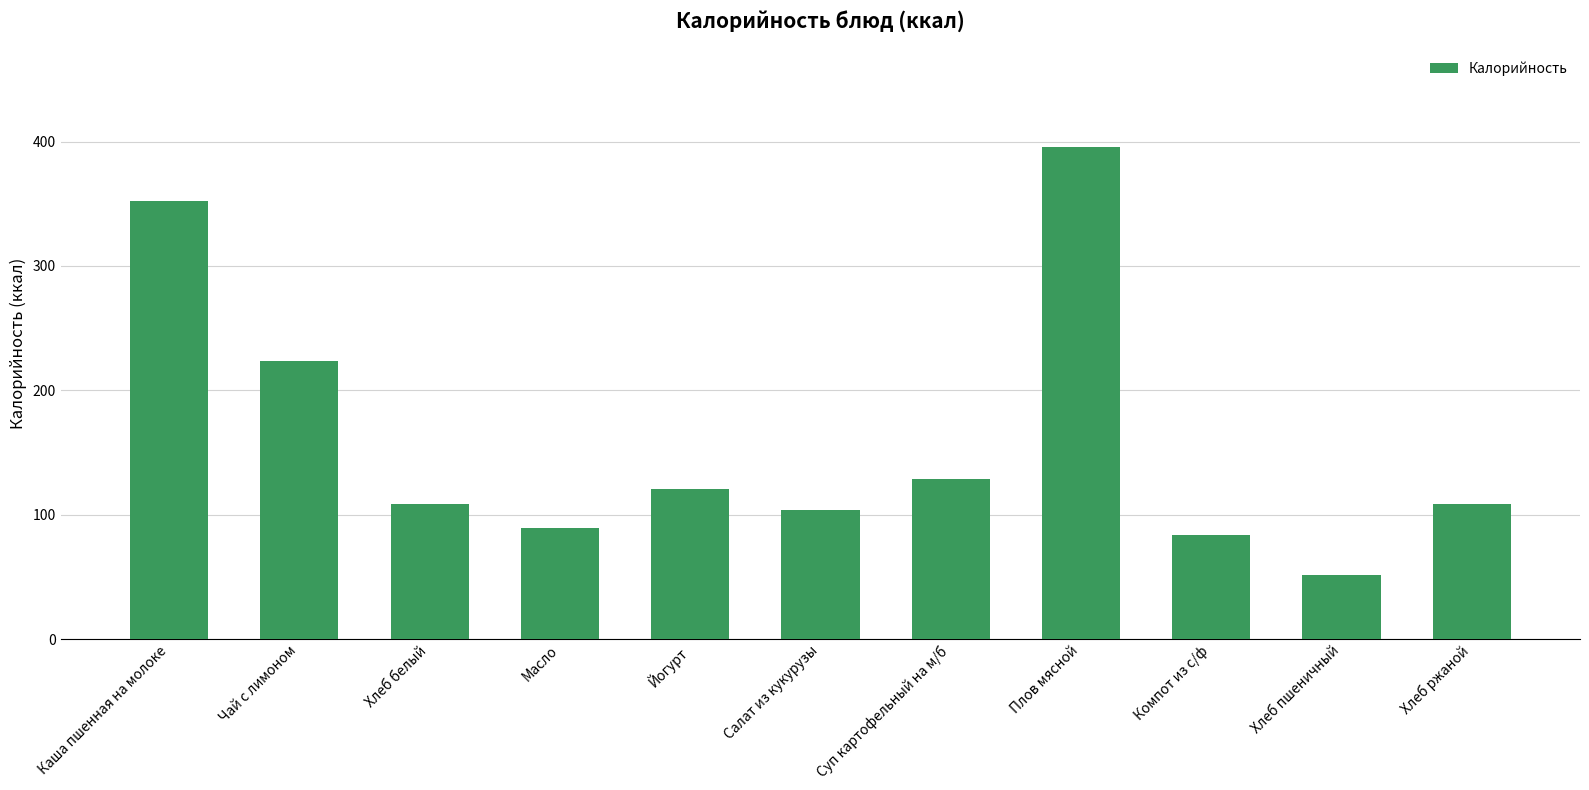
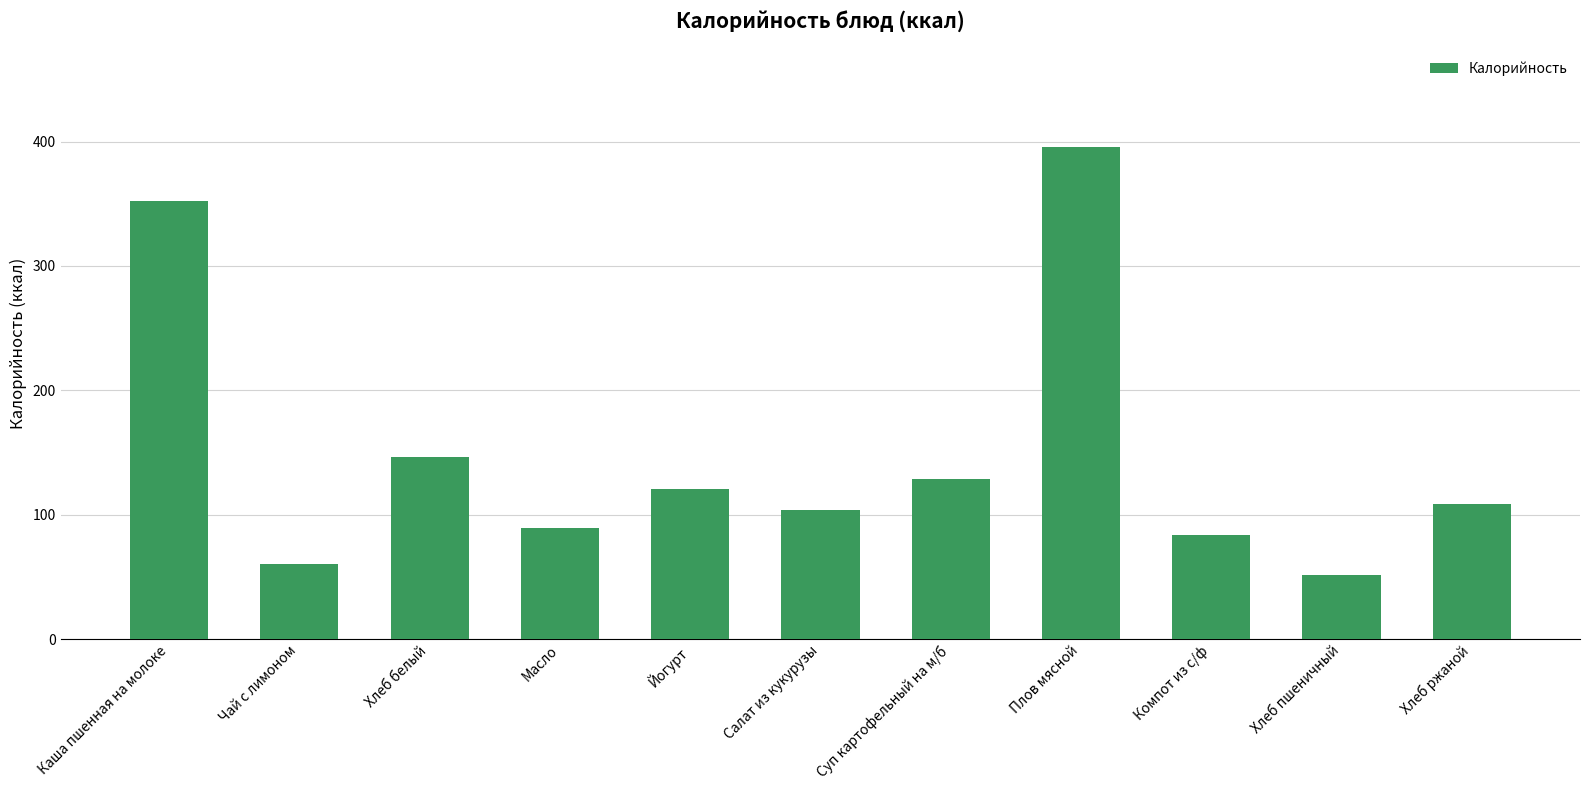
  {
    "Каша пшенная на молоке": 352,
-   "Чай с лимоном": 224,
-   "Хлеб белый": 109,
+   "Чай с лимоном": 61,
+   "Хлеб белый": 147,
    "Масло": 89,
    "Йогурт": 121,
    "Салат из кукурузы": 104,
    "Суп картофельный на м/б": 128,
    "Плов мясной": 396,
    "Компот из с/ф": 84,
    "Хлеб пшеничный": 52,
    "Хлеб ржаной": 109
  }
